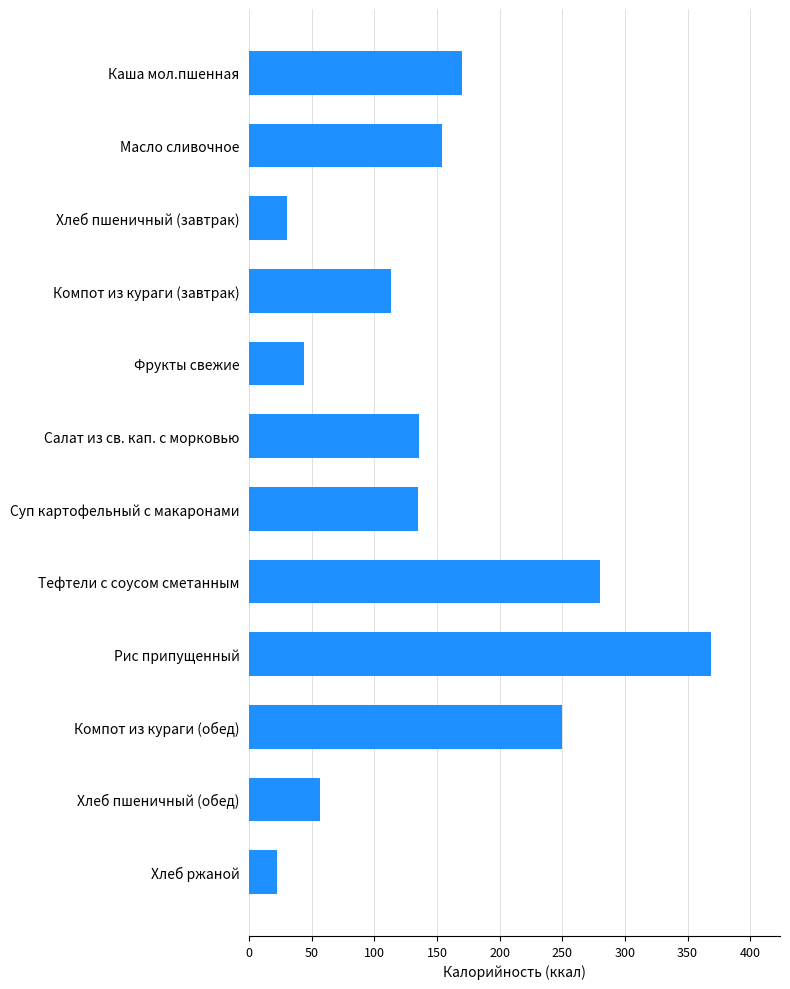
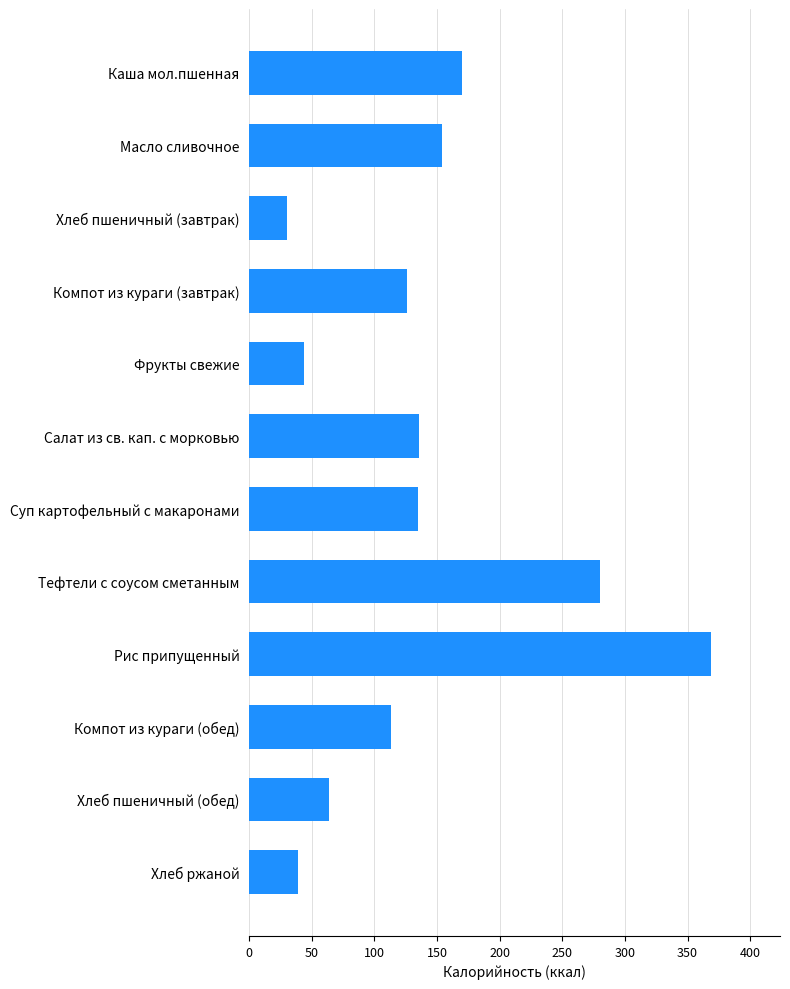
  {
    "Каша мол.пшенная": 170,
    "Масло сливочное": 154,
    "Хлеб пшеничный (завтрак)": 30,
-   "Компот из кураги (завтрак)": 113,
+   "Компот из кураги (завтрак)": 126,
    "Фрукты свежие": 44,
    "Салат из св. кап. с морковью": 136,
    "Суп картофельный с макаронами": 135,
    "Тефтели с соусом сметанным": 280,
    "Рис припущенный": 369,
-   "Компот из кураги (обед)": 250,
-   "Хлеб пшеничный (обед)": 56,
-   "Хлеб ржаной": 22
+   "Компот из кураги (обед)": 113,
+   "Хлеб пшеничный (обед)": 64,
+   "Хлеб ржаной": 39
  }
